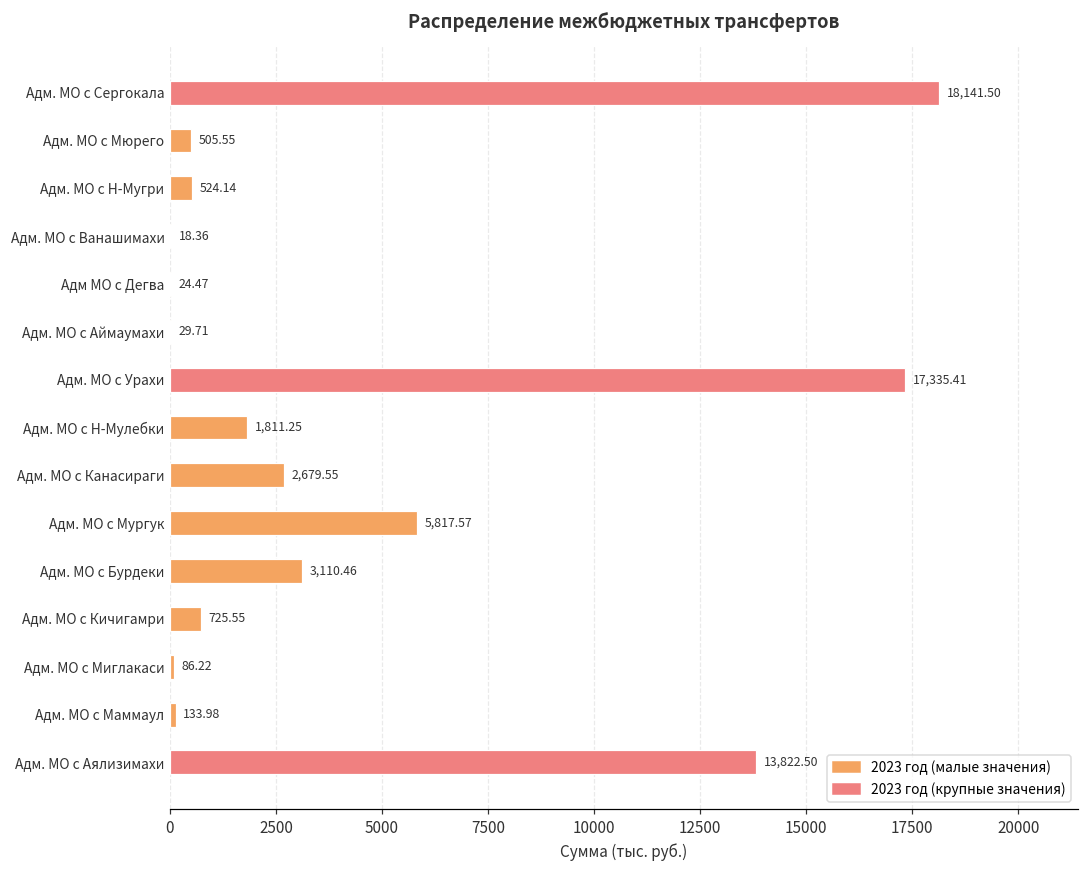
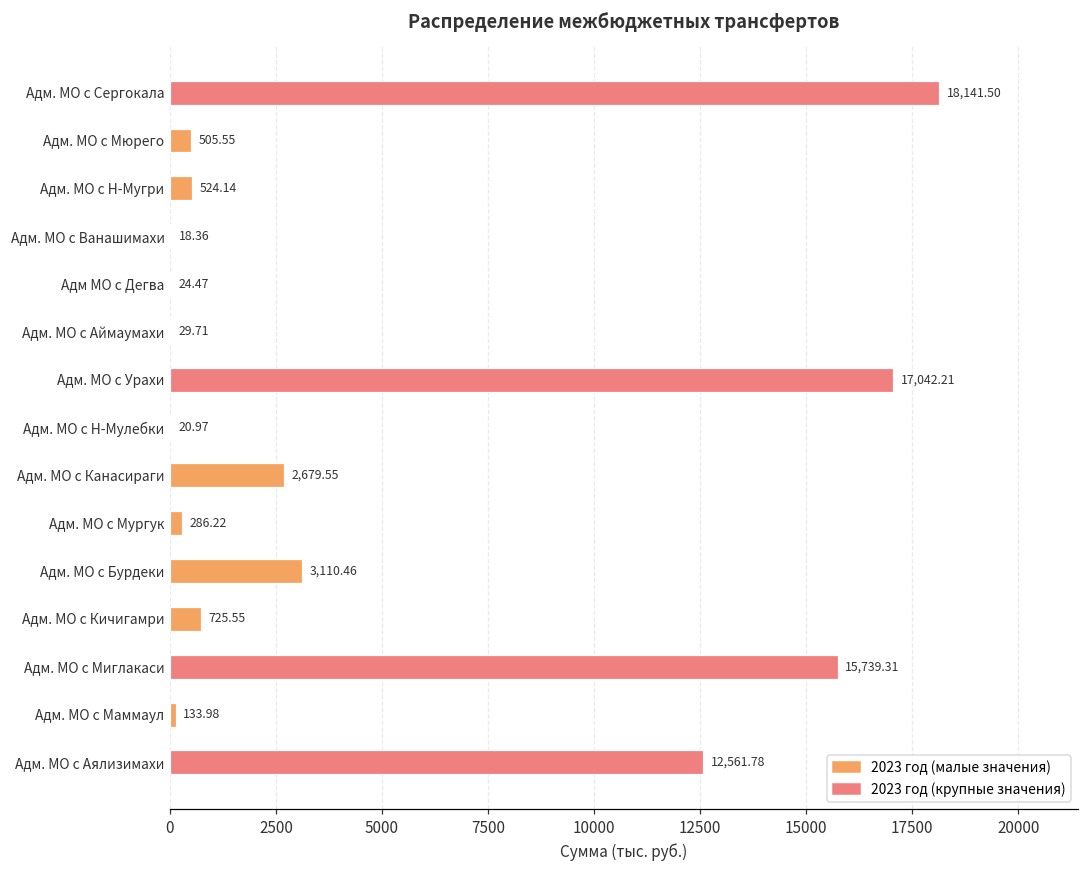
  {
    "Адм. МО с Сергокала": "18,141.50",
    "Адм. МО с Мюрего": "505.55",
    "Адм. МО с Н-Мугри": "524.14",
    "Адм. МО с Ванашимахи": "18.36",
    "Адм МО с Дегва": "24.47",
    "Адм. МО с Аймаумахи": "29.71",
-   "Адм. МО с Урахи": "17,335.41",
-   "Адм. МО с Н-Мулебки": "1,811.25",
+   "Адм. МО с Урахи": "17,042.21",
+   "Адм. МО с Н-Мулебки": "20.97",
    "Адм. МО с Канасираги": "2,679.55",
-   "Адм. МО с Мургук": "5,817.57",
+   "Адм. МО с Мургук": "286.22",
    "Адм. МО с Бурдеки": "3,110.46",
    "Адм. МО с Кичигамри": "725.55",
-   "Адм. МО с Миглакаси": "86.22",
+   "Адм. МО с Миглакаси": "15,739.31",
    "Адм. МО с Маммаул": "133.98",
-   "Адм. МО с Аялизимахи": "13,822.50"
+   "Адм. МО с Аялизимахи": "12,561.78"
  }
